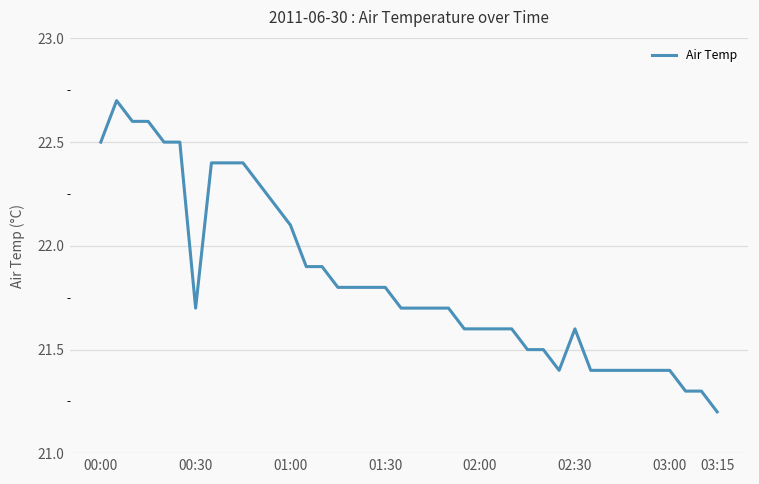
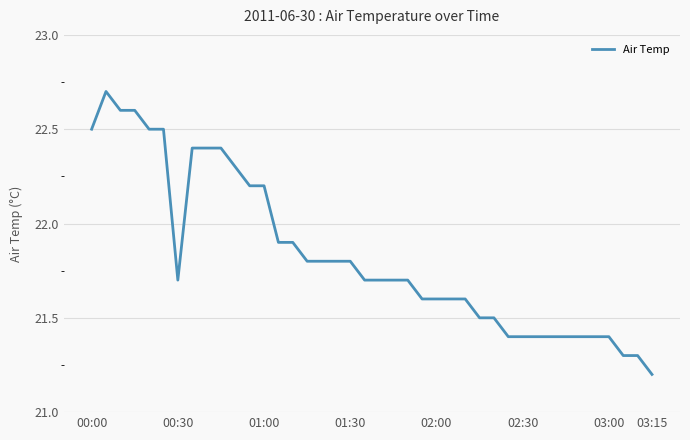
  {
    "00:00": 22.5,
    "00:30": 21.7,
-   "01:00": 22.1,
+   "01:00": 22.2,
    "01:30": 21.8,
    "02:00": 21.6,
-   "02:30": 21.6,
+   "02:30": 21.4,
    "03:00": 21.4,
    "03:15": 21.2
  }
